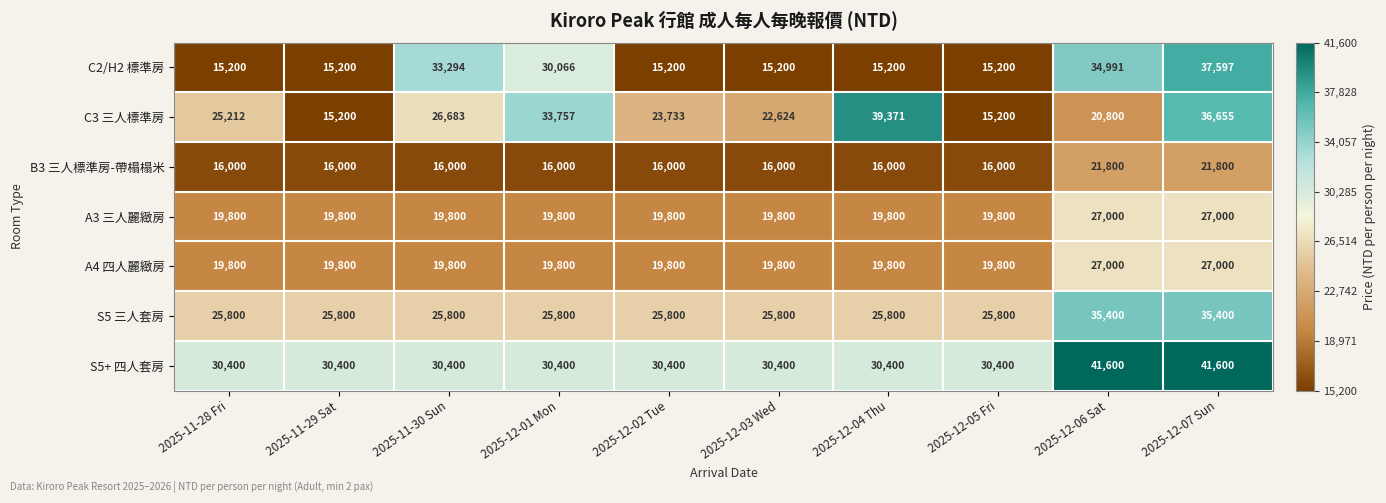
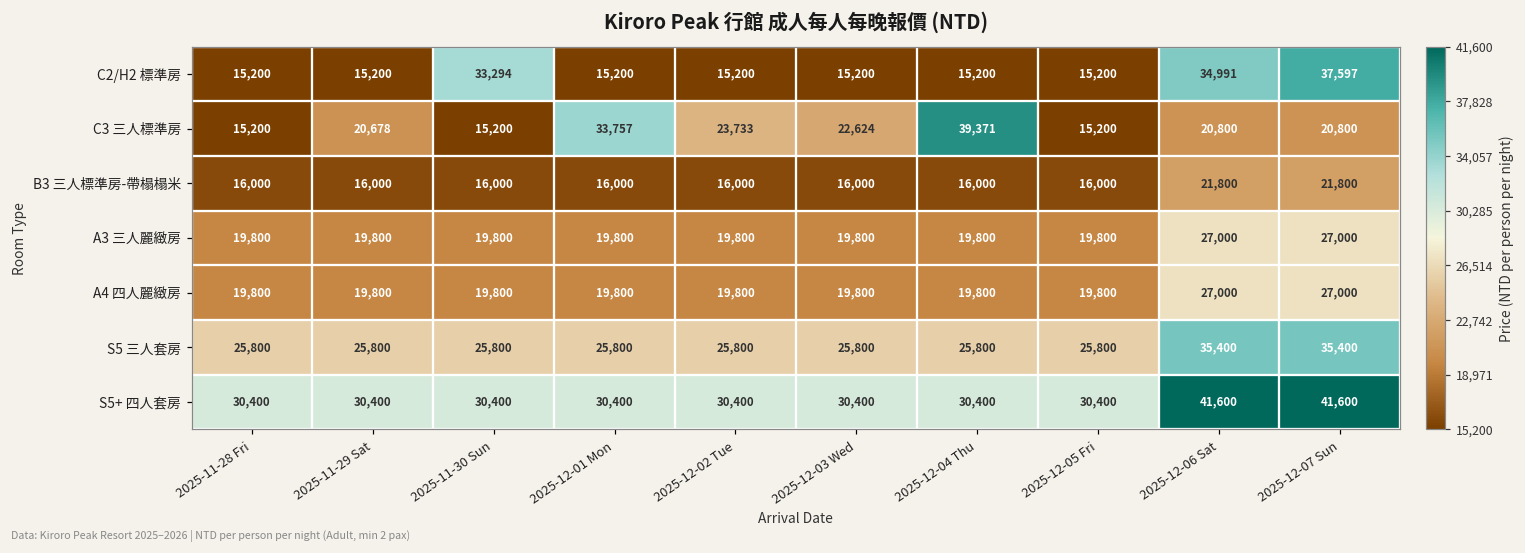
  {
    "C2/H2 標準房": {
      "2025-11-28 Fri": "15,200",
      "2025-11-29 Sat": "15,200",
      "2025-11-30 Sun": "33,294",
-     "2025-12-01 Mon": "30,066",
+     "2025-12-01 Mon": "15,200",
      "2025-12-02 Tue": "15,200",
      "2025-12-03 Wed": "15,200",
      "2025-12-04 Thu": "15,200",
      "2025-12-05 Fri": "15,200",
      "2025-12-06 Sat": "34,991",
      "2025-12-07 Sun": "37,597"
    },
    "C3 三人標準房": {
-     "2025-11-28 Fri": "25,212",
-     "2025-11-29 Sat": "15,200",
-     "2025-11-30 Sun": "26,683",
+     "2025-11-28 Fri": "15,200",
+     "2025-11-29 Sat": "20,678",
+     "2025-11-30 Sun": "15,200",
      "2025-12-01 Mon": "33,757",
      "2025-12-02 Tue": "23,733",
      "2025-12-03 Wed": "22,624",
      "2025-12-04 Thu": "39,371",
      "2025-12-05 Fri": "15,200",
      "2025-12-06 Sat": "20,800",
-     "2025-12-07 Sun": "36,655"
+     "2025-12-07 Sun": "20,800"
    },
    "B3 三人標準房-帶榻榻米": {
      "2025-11-28 Fri": "16,000",
      "2025-11-29 Sat": "16,000",
      "2025-11-30 Sun": "16,000",
      "2025-12-01 Mon": "16,000",
      "2025-12-02 Tue": "16,000",
      "2025-12-03 Wed": "16,000",
      "2025-12-04 Thu": "16,000",
      "2025-12-05 Fri": "16,000",
      "2025-12-06 Sat": "21,800",
      "2025-12-07 Sun": "21,800"
    },
    "A3 三人麗緻房": {
      "2025-11-28 Fri": "19,800",
      "2025-11-29 Sat": "19,800",
      "2025-11-30 Sun": "19,800",
      "2025-12-01 Mon": "19,800",
      "2025-12-02 Tue": "19,800",
      "2025-12-03 Wed": "19,800",
      "2025-12-04 Thu": "19,800",
      "2025-12-05 Fri": "19,800",
      "2025-12-06 Sat": "27,000",
      "2025-12-07 Sun": "27,000"
    },
    "A4 四人麗緻房": {
      "2025-11-28 Fri": "19,800",
      "2025-11-29 Sat": "19,800",
      "2025-11-30 Sun": "19,800",
      "2025-12-01 Mon": "19,800",
      "2025-12-02 Tue": "19,800",
      "2025-12-03 Wed": "19,800",
      "2025-12-04 Thu": "19,800",
      "2025-12-05 Fri": "19,800",
      "2025-12-06 Sat": "27,000",
      "2025-12-07 Sun": "27,000"
    },
    "S5 三人套房": {
      "2025-11-28 Fri": "25,800",
      "2025-11-29 Sat": "25,800",
      "2025-11-30 Sun": "25,800",
      "2025-12-01 Mon": "25,800",
      "2025-12-02 Tue": "25,800",
      "2025-12-03 Wed": "25,800",
      "2025-12-04 Thu": "25,800",
      "2025-12-05 Fri": "25,800",
      "2025-12-06 Sat": "35,400",
      "2025-12-07 Sun": "35,400"
    },
    "S5+ 四人套房": {
      "2025-11-28 Fri": "30,400",
      "2025-11-29 Sat": "30,400",
      "2025-11-30 Sun": "30,400",
      "2025-12-01 Mon": "30,400",
      "2025-12-02 Tue": "30,400",
      "2025-12-03 Wed": "30,400",
      "2025-12-04 Thu": "30,400",
      "2025-12-05 Fri": "30,400",
      "2025-12-06 Sat": "41,600",
      "2025-12-07 Sun": "41,600"
    }
  }
